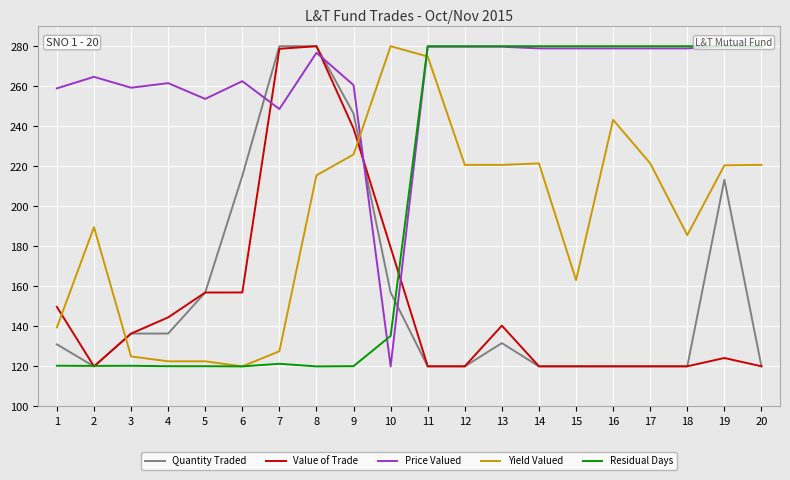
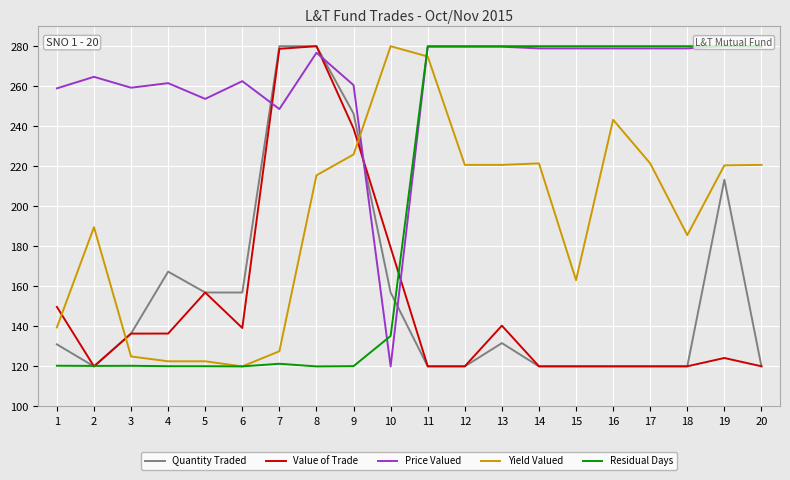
  {
    "Quantity Traded": {
      "1": 131,
-     "4": 136,
-     "6": 215,
+     "4": 167,
+     "6": 157,
      "7": 280,
      "9": 246,
      "10": 157,
      "13": 132,
      "19": 213
    },
    "Value of Trade": {
      "1": 150,
-     "4": 144,
-     "6": 157,
+     "4": 136,
+     "6": 139,
      "7": 279,
      "9": 239,
      "10": 179,
      "13": 140,
      "19": 124
    },
    "Price Valued": {
      "1": 259,
      "2": 265,
      "3": 259,
      "4": 262,
      "5": 254,
      "6": 263,
      "7": 249,
      "8": 277,
      "9": 261,
      "10": 120
    },
    "Yield Valued": {
      "1": 140,
      "2": 190,
      "3": 125,
      "4": 123,
      "5": 123,
      "7": 128,
      "8": 215,
      "9": 226,
      "10": 280,
      "11": 275,
      "12": 221,
      "13": 221,
      "14": 221,
      "15": 163,
      "16": 243,
      "17": 221,
      "18": 186,
      "19": 220,
      "20": 221
    },
    "Residual Days": {
      "1": 120,
      "3": 120,
      "4": 120,
      "5": 120,
      "7": 121,
      "8": 120,
      "9": 120,
      "10": 135
    }
  }
